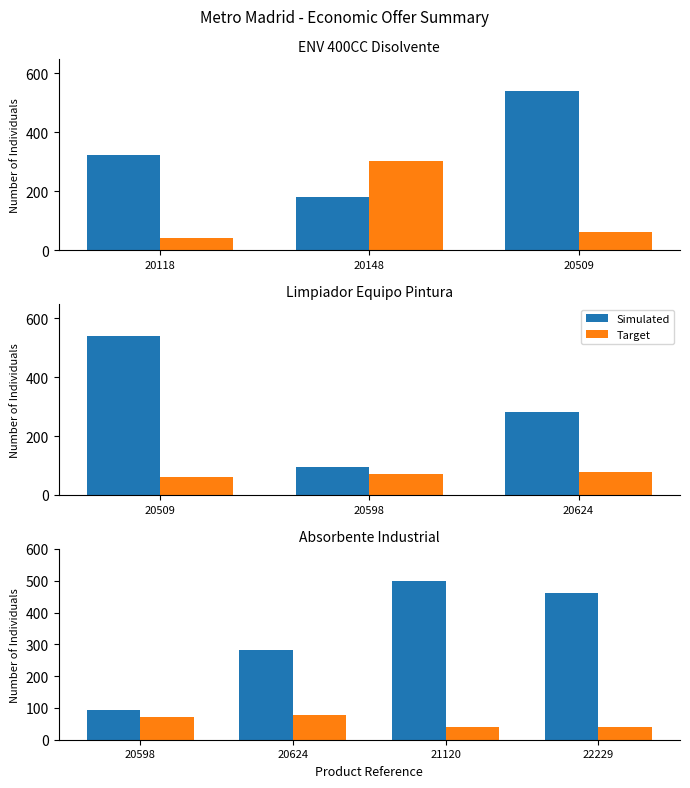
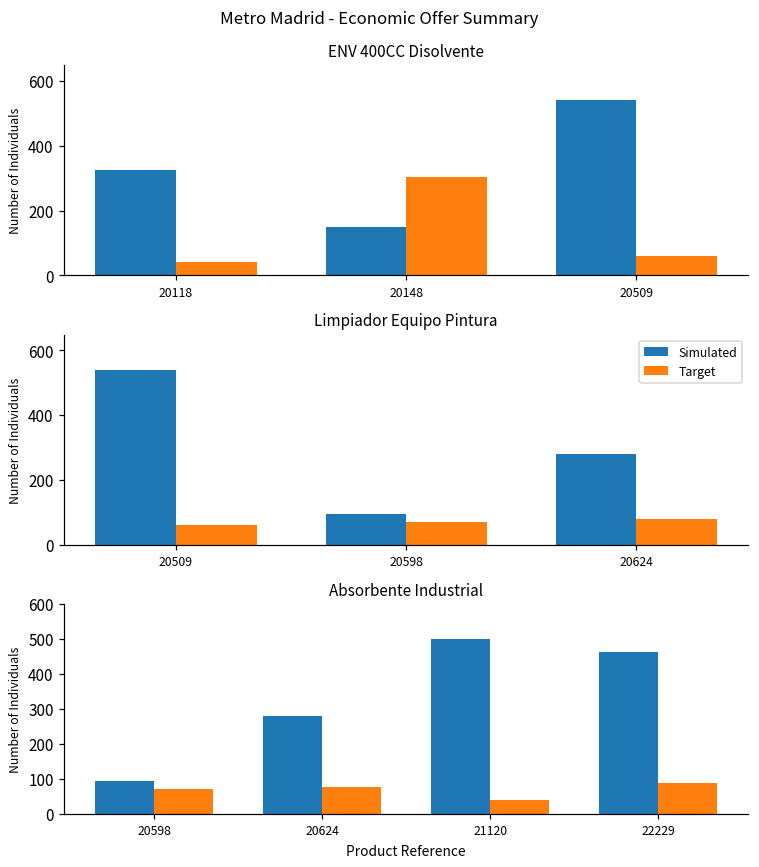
  {
    "ENV 400CC Disolvente": {
      "Simulated": {
        "20118": 320,
-       "20148": 180,
+       "20148": 150,
        "20509": 540
      },
      "Target": {
        "20118": 40,
        "20148": 300,
        "20509": 60
      }
    },
    "Limpiador Equipo Pintura": {
      "Simulated": {
        "20509": 540,
        "20598": 100,
        "20624": 280
      },
      "Target": {
        "20509": 60,
        "20598": 70,
        "20624": 80
      }
    },
    "Absorbente Industrial": {
      "Simulated": {
        "20598": 100,
        "20624": 280,
        "21120": 500,
        "22229": 460
      },
      "Target": {
        "20598": 70,
        "20624": 80,
        "21120": 40,
-       "22229": 40
+       "22229": 90
      }
    }
  }
